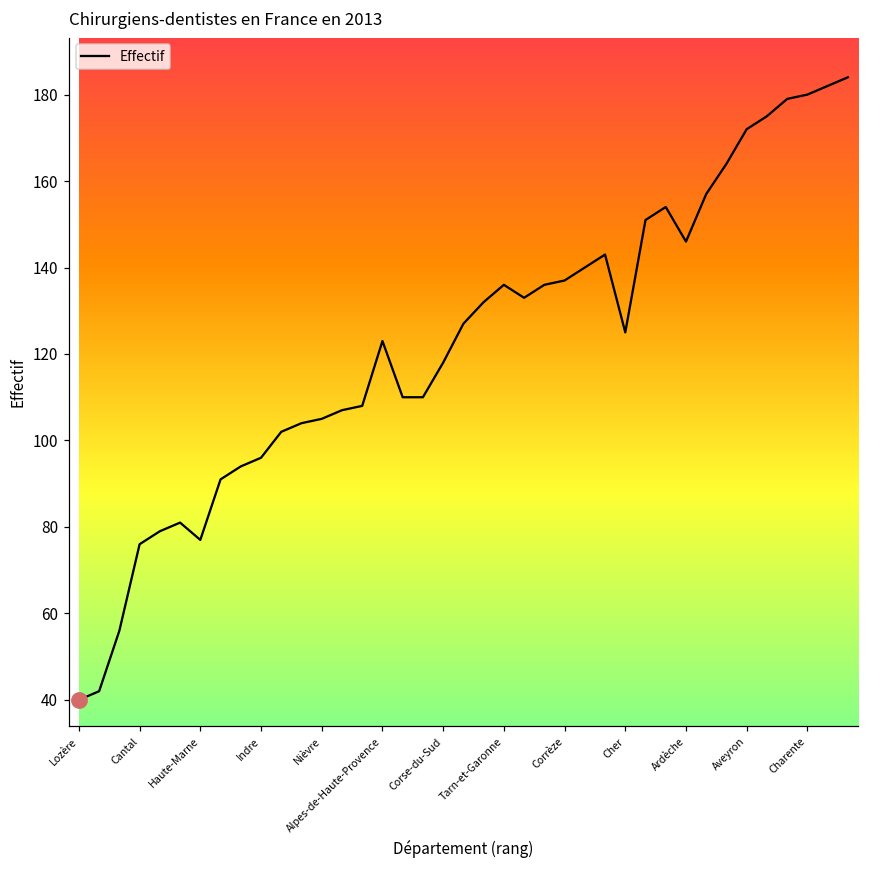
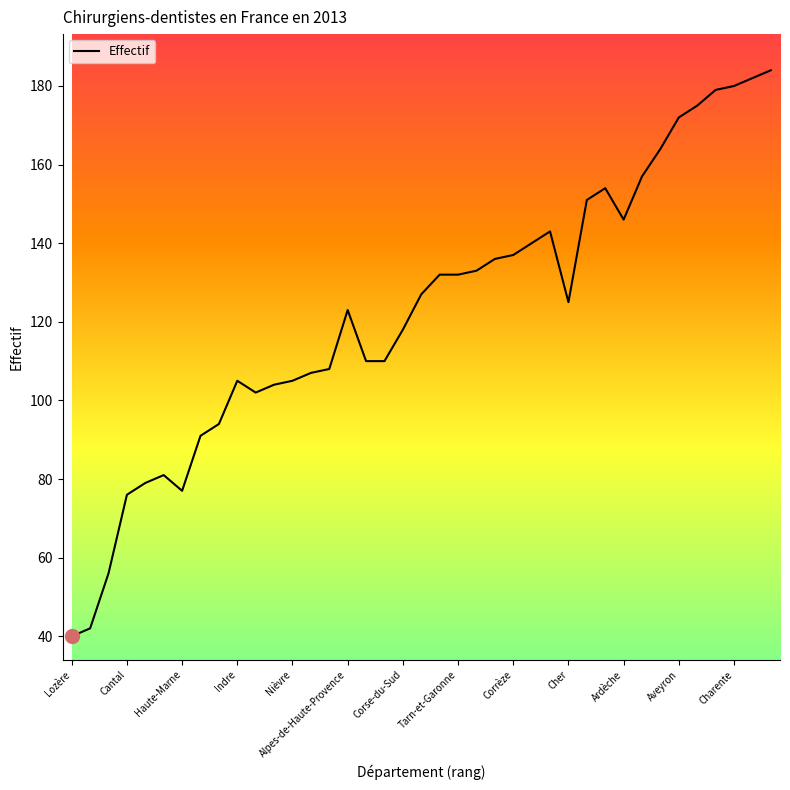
  {
    "Effectif": {
      "Cantal": 76,
      "Haute-Marne": 77,
-     "Indre": 96,
+     "Indre": 105,
      "Nièvre": 105,
      "Alpes-de-Haute-Provence": 123,
      "Corse-du-Sud": 118,
-     "Tarn-et-Garonne": 136,
+     "Tarn-et-Garonne": 132,
      "Corrèze": 137,
      "Cher": 125,
      "Ardèche": 146,
      "Aveyron": 172,
      "Charente": 180
    }
  }
